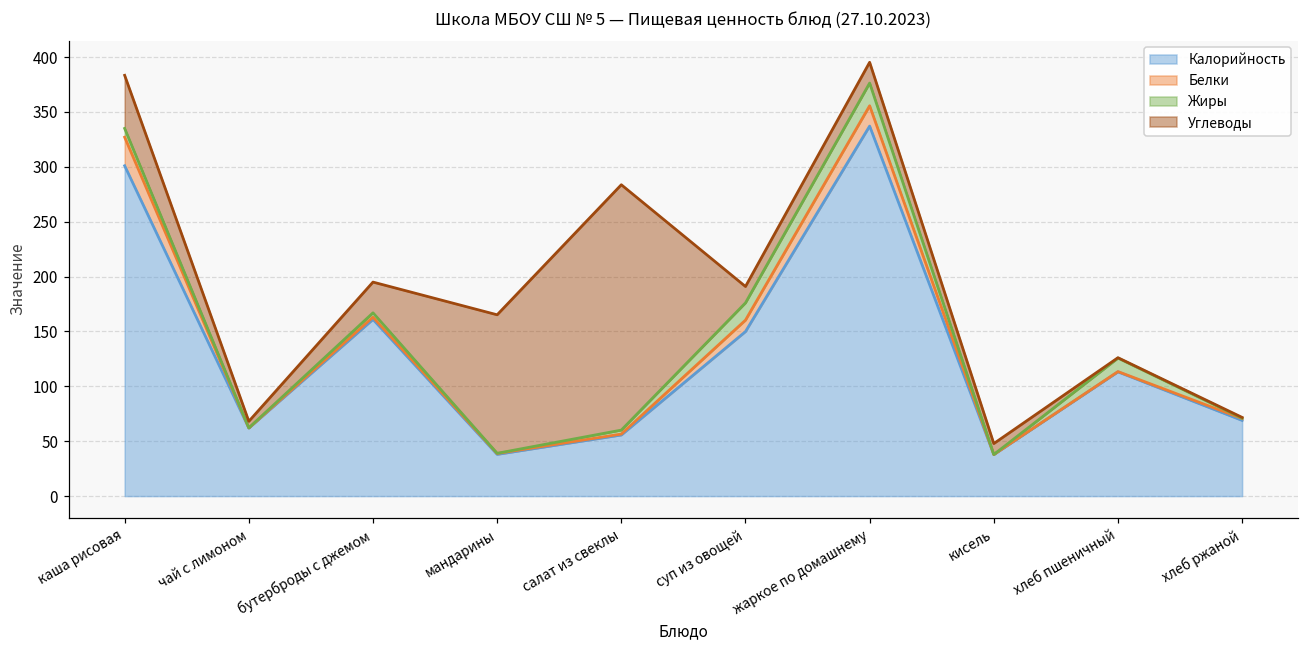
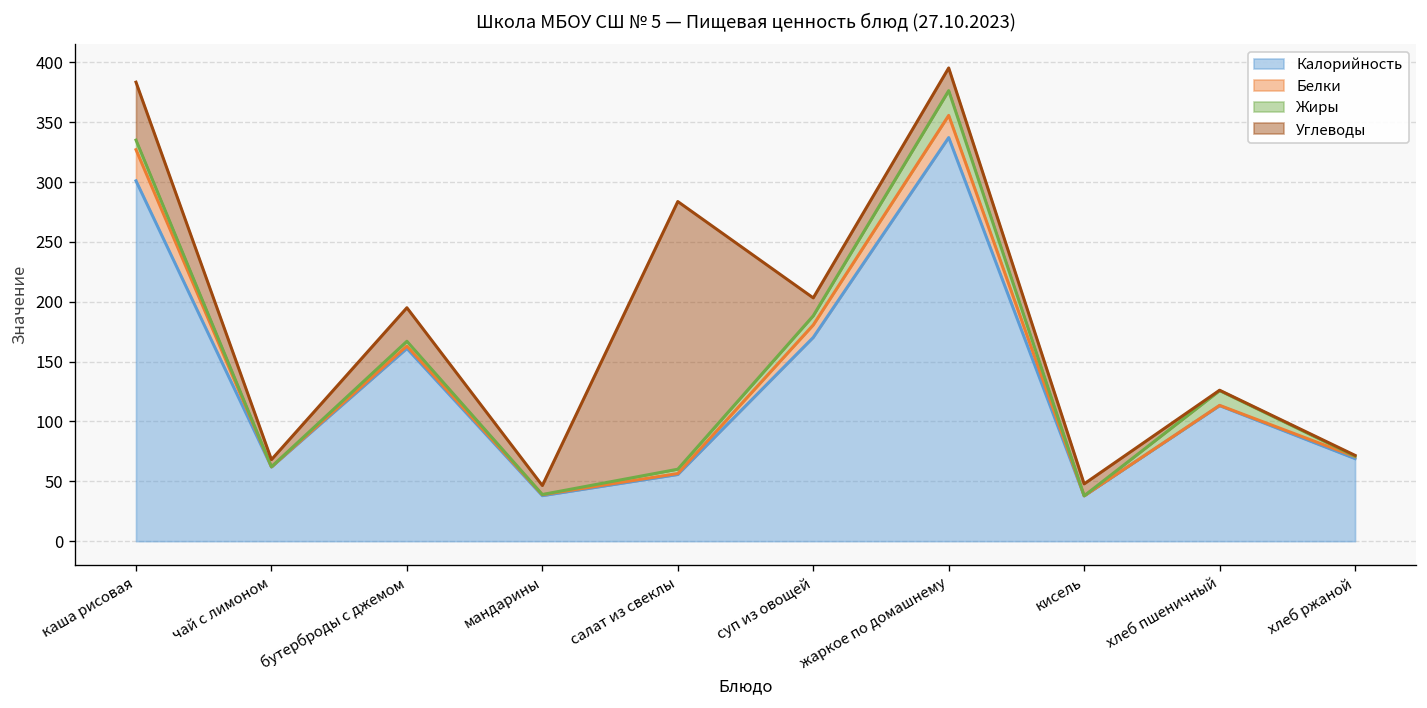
  {
    "Калорийность": {
      "каша рисовая": 300,
-     "суп из овощей": 150,
+     "суп из овощей": 170,
      "жаркое по домашнему": 340
    },
    "Белки": {
      "каша рисовая": 30,
      "суп из овощей": 10,
      "жаркое по домашнему": 20
    },
    "Жиры": {
      "каша рисовая": 10,
      "бутерброды с джемом": 0,
      "салат из свеклы": 0,
-     "суп из овощей": 20,
+     "суп из овощей": 10,
      "жаркое по домашнему": 20
    },
    "Углеводы": {
      "каша рисовая": 50,
      "чай с лимоном": 10,
      "бутерброды с джемом": 30,
-     "мандарины": 130,
+     "мандарины": 10,
      "салат из свеклы": 220,
      "суп из овощей": 10,
      "жаркое по домашнему": 20,
      "кисель": 10
    }
  }
